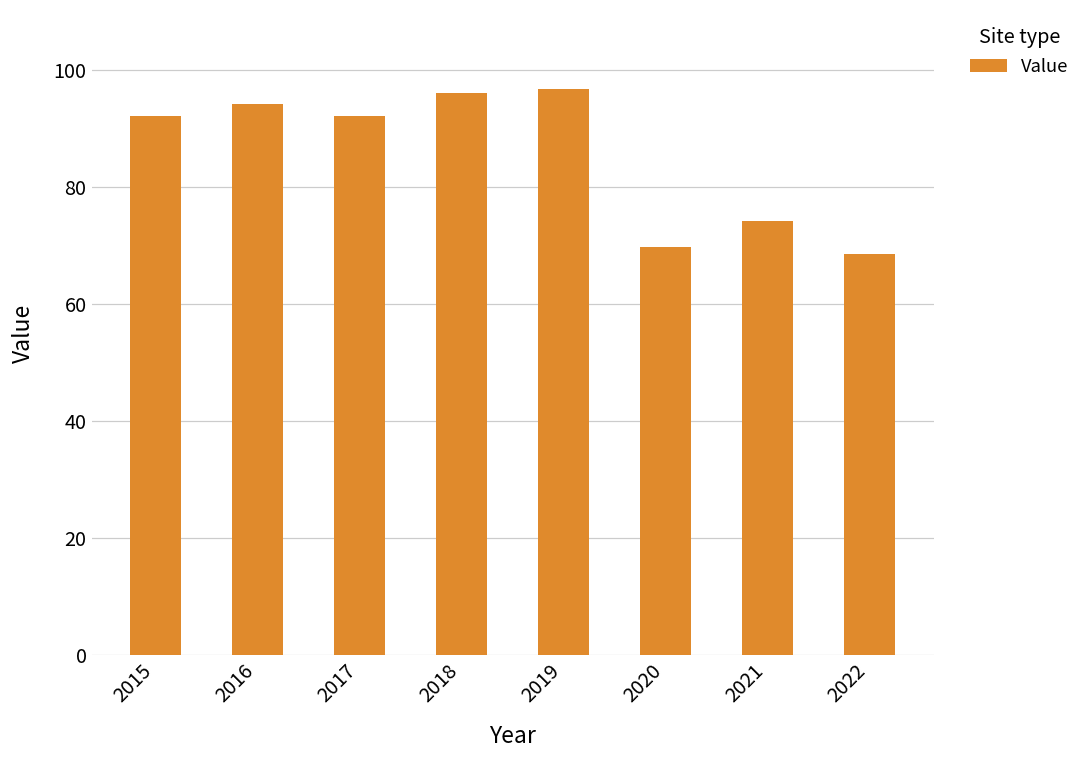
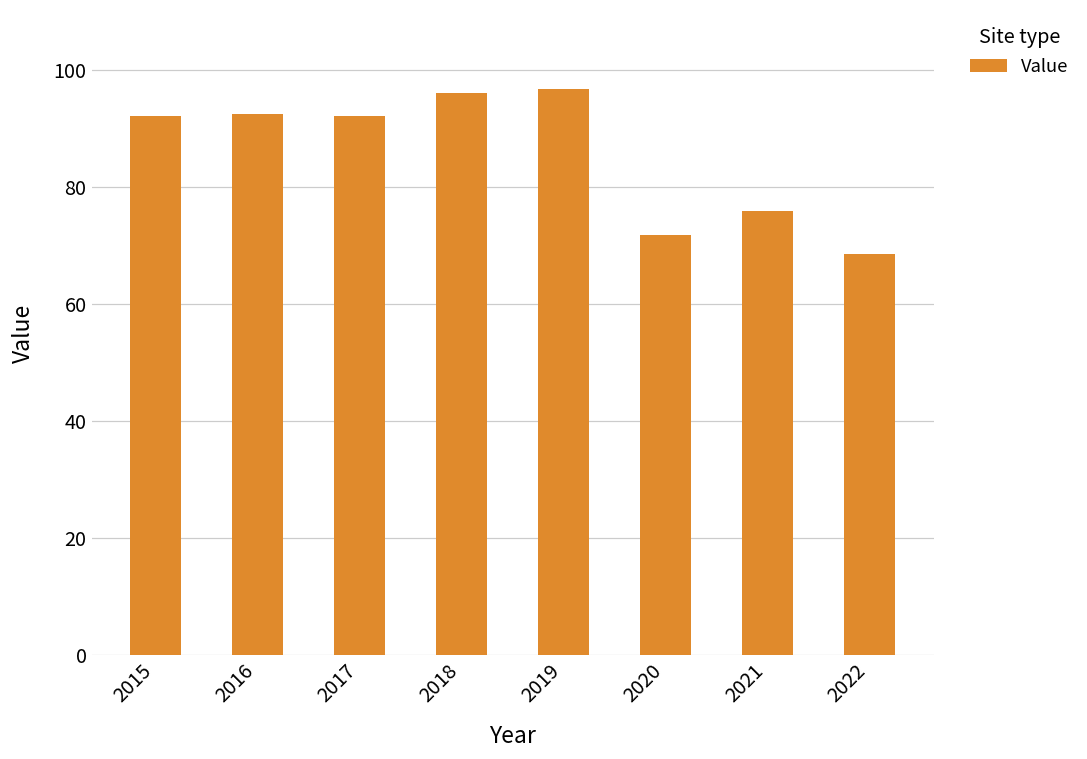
  {
    "2015": 92,
-   "2016": 94,
+   "2016": 92,
    "2017": 92,
    "2018": 96,
    "2019": 97,
-   "2020": 70,
-   "2021": 74,
+   "2020": 72,
+   "2021": 76,
    "2022": 69
  }
